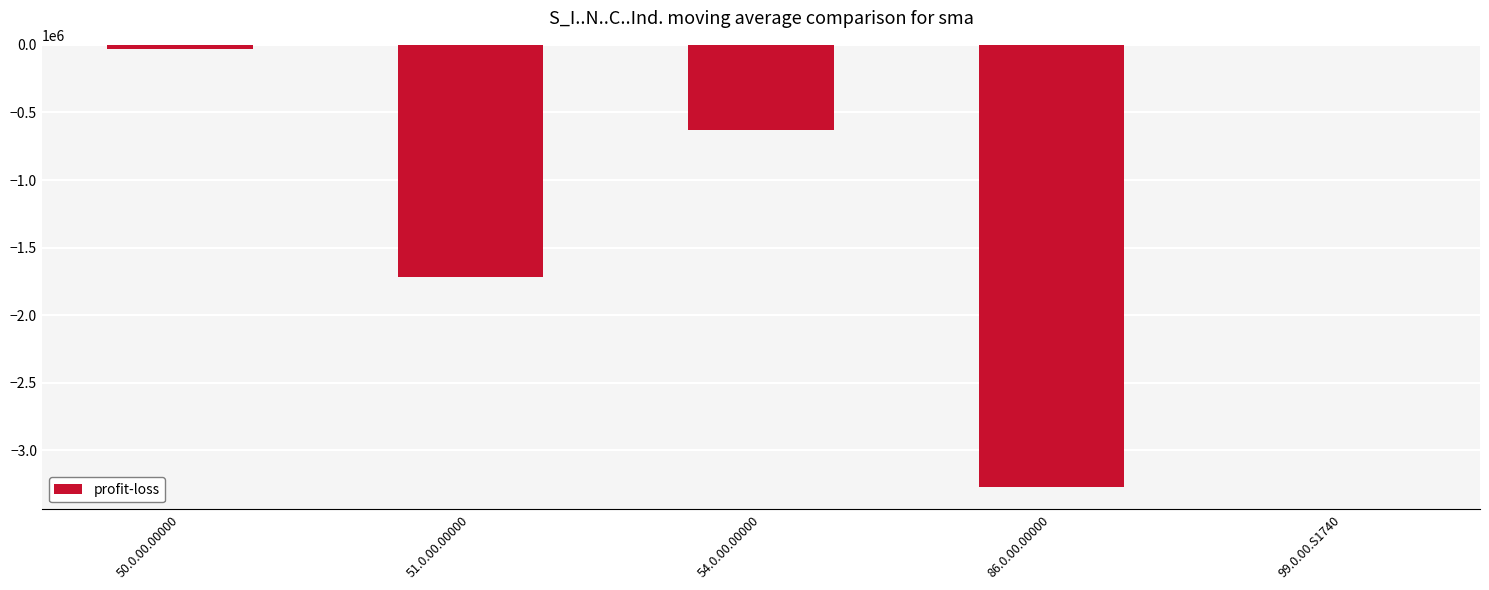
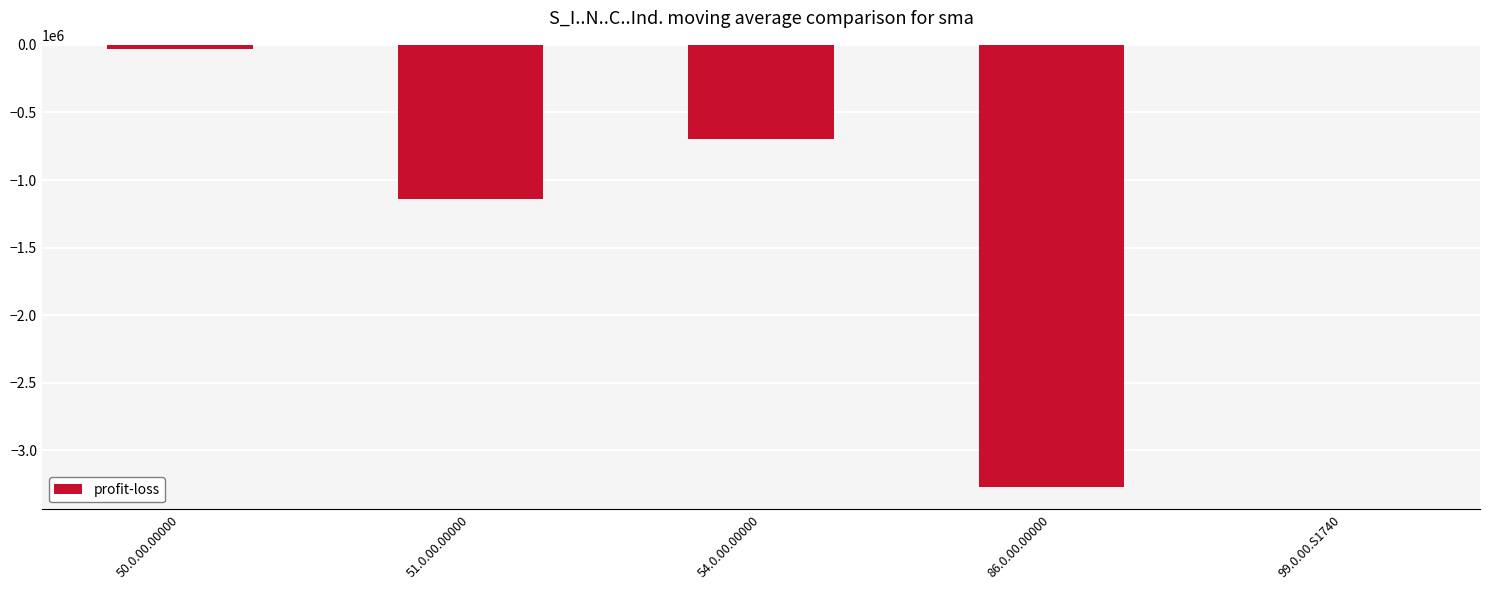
  {
    "50.0.00.00000": -30000,
-   "51.0.00.00000": -1720000,
-   "54.0.00.00000": -630000,
+   "51.0.00.00000": -1140000,
+   "54.0.00.00000": -700000,
    "86.0.00.00000": -3270000
  }
